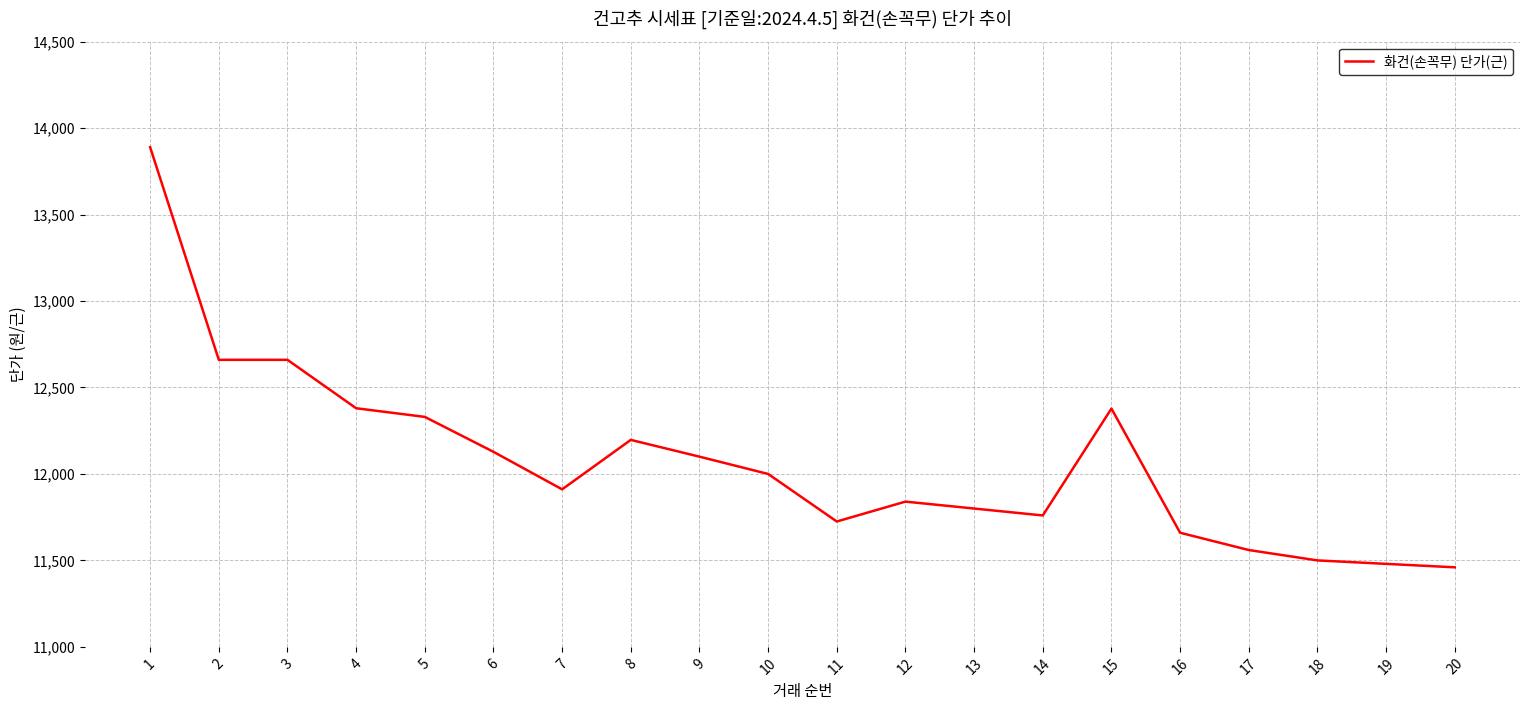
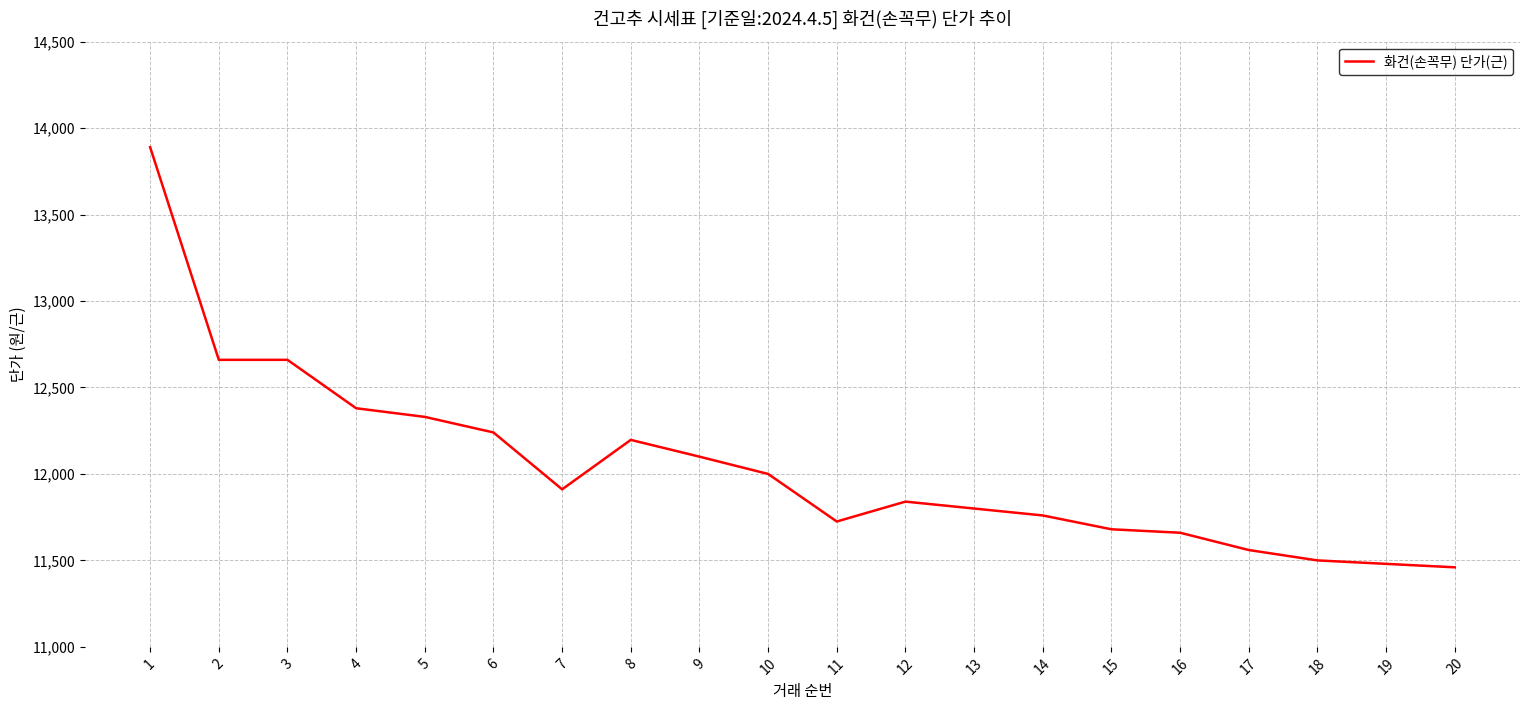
  {
    "1": "13,890",
    "2": "12,660",
    "3": "12,660",
    "4": "12,380",
    "5": "12,330",
-   "6": "12,130",
+   "6": "12,240",
    "7": "11,910",
    "8": "12,200",
    "9": "12,100",
    "10": "12,000",
    "11": "11,730",
    "12": "11,840",
    "13": "11,800",
    "14": "11,760",
-   "15": "12,380",
+   "15": "11,680",
    "16": "11,660",
    "17": "11,560",
    "18": "11,500",
    "19": "11,480",
    "20": "11,460"
  }
